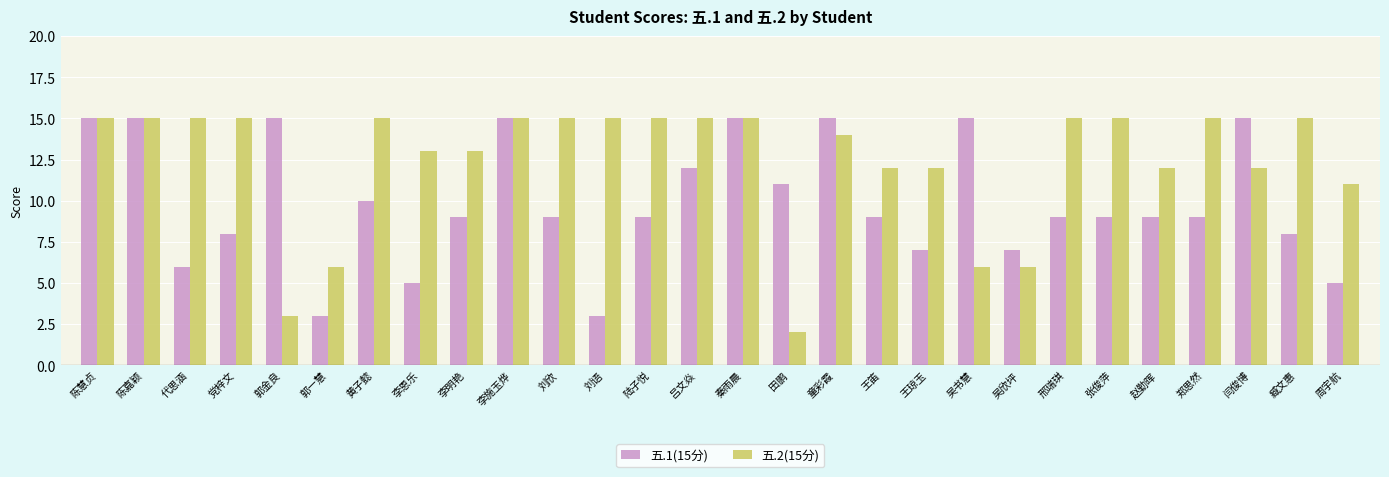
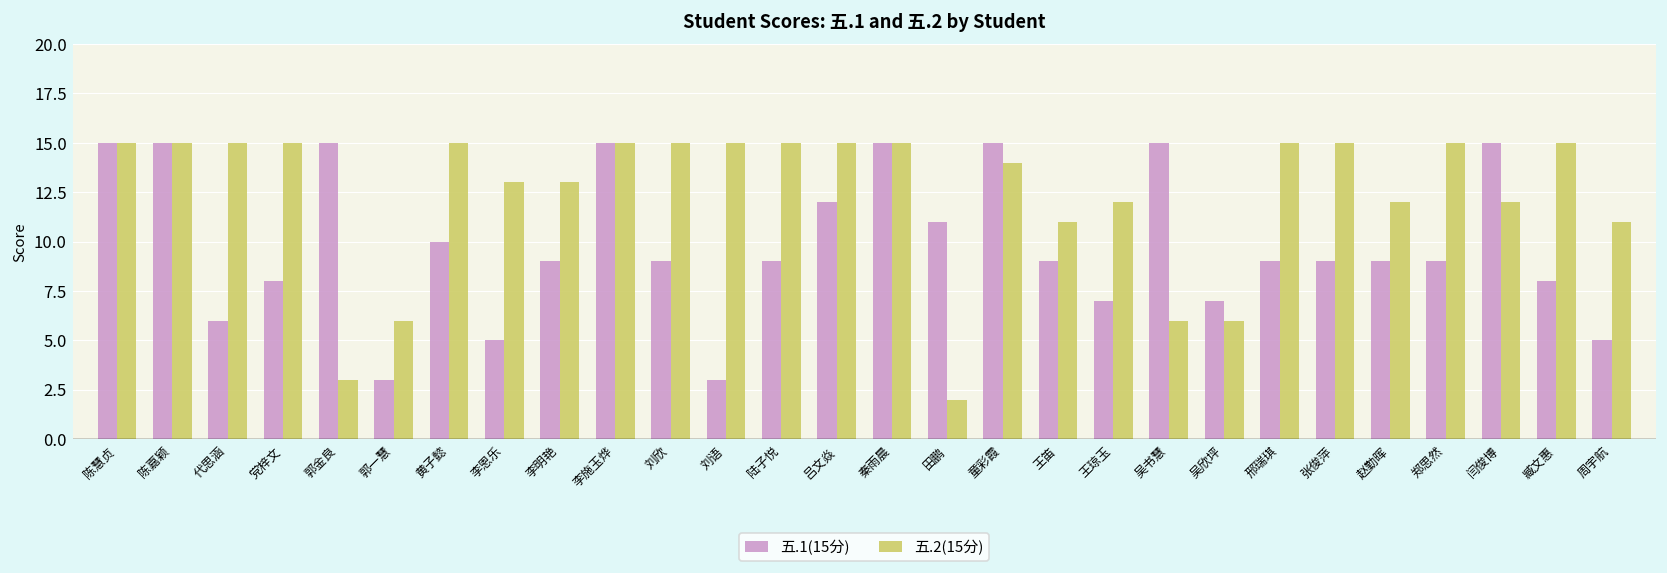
  {
    "五.1(15分)": {
      "陈慧贞": 15,
      "陈嘉颖": 15,
      "代思涵": 6,
      "党梓文": 8,
      "郭金良": 15,
      "郭一慧": 3,
      "黄子懿": 10,
      "李恩乐": 5,
      "李明艳": 9,
      "李施玉烨": 15,
      "刘欣": 9,
      "刘语": 3,
      "陆子悦": 9,
      "吕文焱": 12,
      "秦雨晨": 15,
      "田鹏": 11,
      "童彩霞": 15,
      "王笛": 9,
      "王琼玉": 7,
      "吴书慧": 15,
      "吴欣坪": 7,
      "邢瑞琪": 9,
      "张俊萍": 9,
      "赵勤晖": 9,
      "郑思然": 9,
      "闫俊博": 15,
      "臧文惠": 8,
      "周宇航": 5
    },
    "五.2(15分)": {
      "陈慧贞": 15,
      "陈嘉颖": 15,
      "代思涵": 15,
      "党梓文": 15,
      "郭金良": 3,
      "郭一慧": 6,
      "黄子懿": 15,
      "李恩乐": 13,
      "李明艳": 13,
      "李施玉烨": 15,
      "刘欣": 15,
      "刘语": 15,
      "陆子悦": 15,
      "吕文焱": 15,
      "秦雨晨": 15,
      "田鹏": 2,
      "童彩霞": 14,
-     "王笛": 12,
+     "王笛": 11,
      "王琼玉": 12,
      "吴书慧": 6,
      "吴欣坪": 6,
      "邢瑞琪": 15,
      "张俊萍": 15,
      "赵勤晖": 12,
      "郑思然": 15,
      "闫俊博": 12,
      "臧文惠": 15,
      "周宇航": 11
    }
  }
